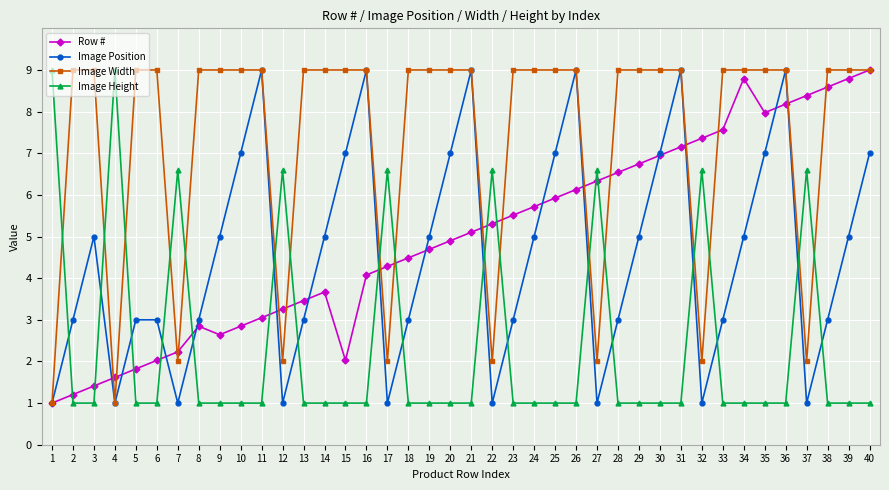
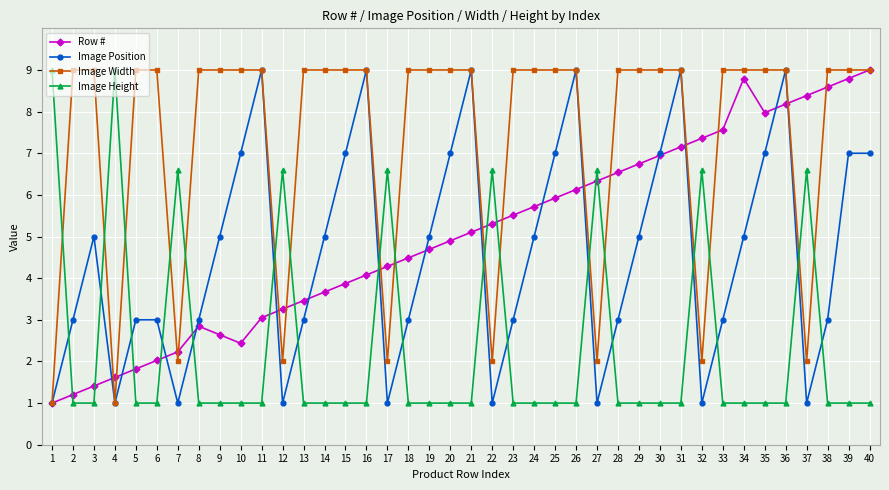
  {
    "Row #": {
      "2": 1.2,
      "3": 1.4,
      "4": 1.6,
      "5": 1.8,
      "6": 2.0,
      "7": 2.2,
      "8": 2.8,
      "9": 2.6,
-     "10": 2.8,
+     "10": 2.4,
      "11": 3.1,
      "12": 3.3,
      "13": 3.5,
      "14": 3.7,
-     "15": 2.0,
+     "15": 3.9,
      "16": 4.1,
      "17": 4.3,
      "18": 4.5,
      "19": 4.7,
      "20": 4.9,
      "21": 5.1,
      "22": 5.3,
      "23": 5.5,
      "24": 5.7,
      "25": 5.9,
      "26": 6.1,
      "27": 6.3,
      "28": 6.5,
      "29": 6.7,
      "31": 7.2,
      "32": 7.4,
      "33": 7.6,
      "34": 8.8,
      "35": 8.0,
      "36": 8.2,
      "37": 8.4,
      "38": 8.6,
      "39": 8.8
    },
    "Image Position": {
      "2": 3.0,
      "3": 5.0,
      "5": 3.0,
      "6": 3.0,
      "7": 1.0,
      "8": 3.0,
      "9": 5.0,
      "10": 7.0,
      "12": 1.0,
      "13": 3.0,
      "14": 5.0,
      "15": 7.0,
      "17": 1.0,
      "18": 3.0,
      "19": 5.0,
      "20": 7.0,
      "22": 1.0,
      "23": 3.0,
      "24": 5.0,
      "25": 7.0,
      "27": 1.0,
      "28": 3.0,
      "29": 5.0,
      "32": 1.0,
      "33": 3.0,
      "34": 5.0,
      "35": 7.0,
      "37": 1.0,
      "38": 3.0,
-     "39": 5.0,
+     "39": 7.0,
      "40": 7.0
    },
    "Image Width": {
      "6": 9.0,
      "7": 2.0,
      "8": 9.0,
      "9": 9.0,
      "10": 9.0,
      "12": 2.0,
      "13": 9.0,
      "14": 9.0,
      "15": 9.0,
      "17": 2.0,
      "18": 9.0,
      "19": 9.0,
      "20": 9.0,
      "22": 2.0,
      "23": 9.0,
      "24": 9.0,
      "25": 9.0,
      "27": 2.0,
      "28": 9.0,
      "29": 9.0,
      "30": 9.0,
      "32": 2.0,
      "33": 9.0,
      "34": 9.0,
      "35": 9.0,
      "37": 2.0,
      "38": 9.0,
      "39": 9.0
    },
    "Image Height": {
      "2": 1.0,
      "3": 1.0,
      "5": 1.0,
      "6": 1.0,
      "7": 6.6,
      "8": 1.0,
      "9": 1.0,
      "10": 1.0,
      "11": 1.0,
      "12": 6.6,
      "13": 1.0,
      "14": 1.0,
      "15": 1.0,
      "16": 1.0,
      "17": 6.6,
      "18": 1.0,
      "19": 1.0,
      "20": 1.0,
      "21": 1.0,
      "22": 6.6,
      "23": 1.0,
      "24": 1.0,
      "25": 1.0,
      "26": 1.0,
      "27": 6.6,
      "28": 1.0,
      "29": 1.0,
      "30": 1.0,
      "31": 1.0,
      "32": 6.6,
      "33": 1.0,
      "34": 1.0,
      "35": 1.0,
      "36": 1.0,
      "37": 6.6,
      "38": 1.0,
      "39": 1.0,
      "40": 1.0
    }
  }
